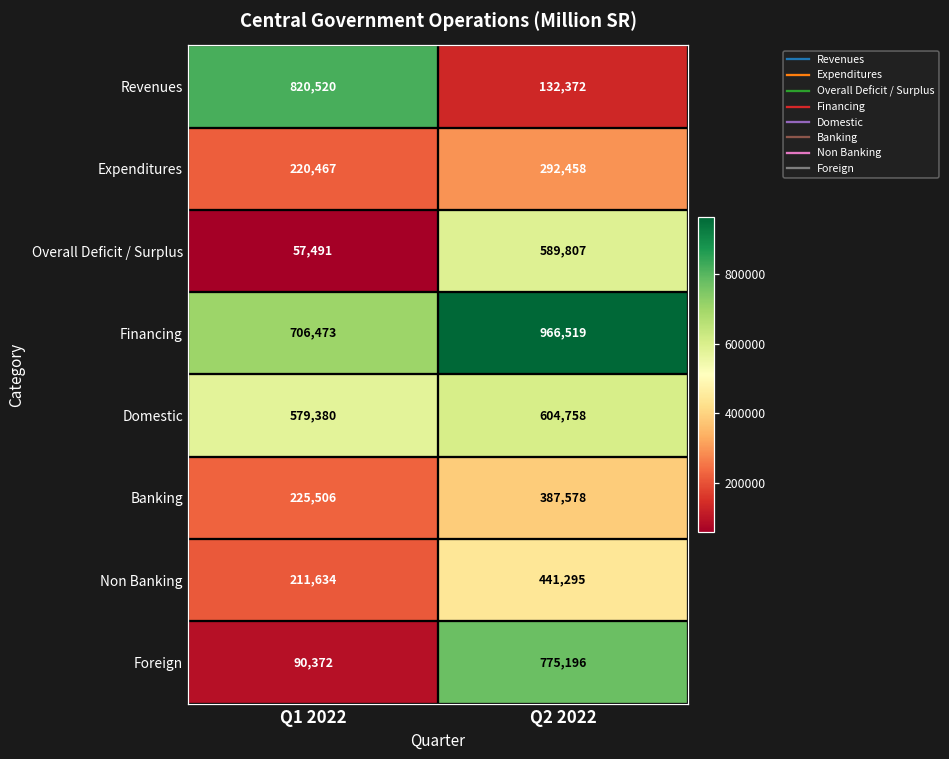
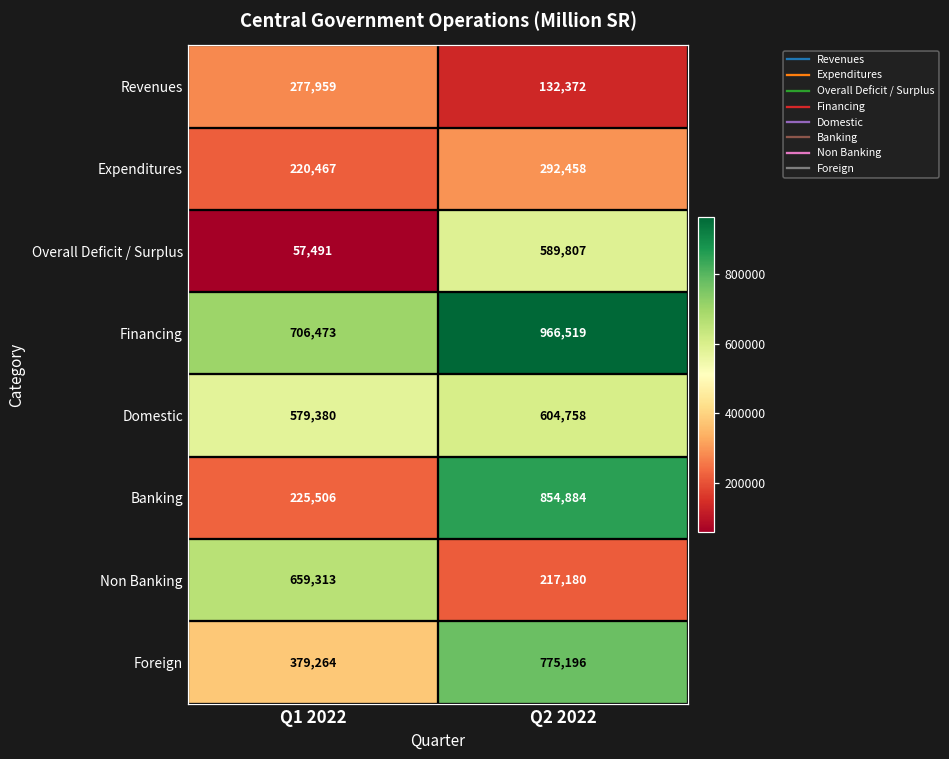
  {
    "Revenues": {
-     "Q1 2022": "820,520",
+     "Q1 2022": "277,959",
      "Q2 2022": "132,372"
    },
    "Expenditures": {
      "Q1 2022": "220,467",
      "Q2 2022": "292,458"
    },
    "Overall Deficit / Surplus": {
      "Q1 2022": "57,491",
      "Q2 2022": "589,807"
    },
    "Financing": {
      "Q1 2022": "706,473",
      "Q2 2022": "966,519"
    },
    "Domestic": {
      "Q1 2022": "579,380",
      "Q2 2022": "604,758"
    },
    "Banking": {
      "Q1 2022": "225,506",
-     "Q2 2022": "387,578"
+     "Q2 2022": "854,884"
    },
    "Non Banking": {
-     "Q1 2022": "211,634",
-     "Q2 2022": "441,295"
+     "Q1 2022": "659,313",
+     "Q2 2022": "217,180"
    },
    "Foreign": {
-     "Q1 2022": "90,372",
+     "Q1 2022": "379,264",
      "Q2 2022": "775,196"
    }
  }
